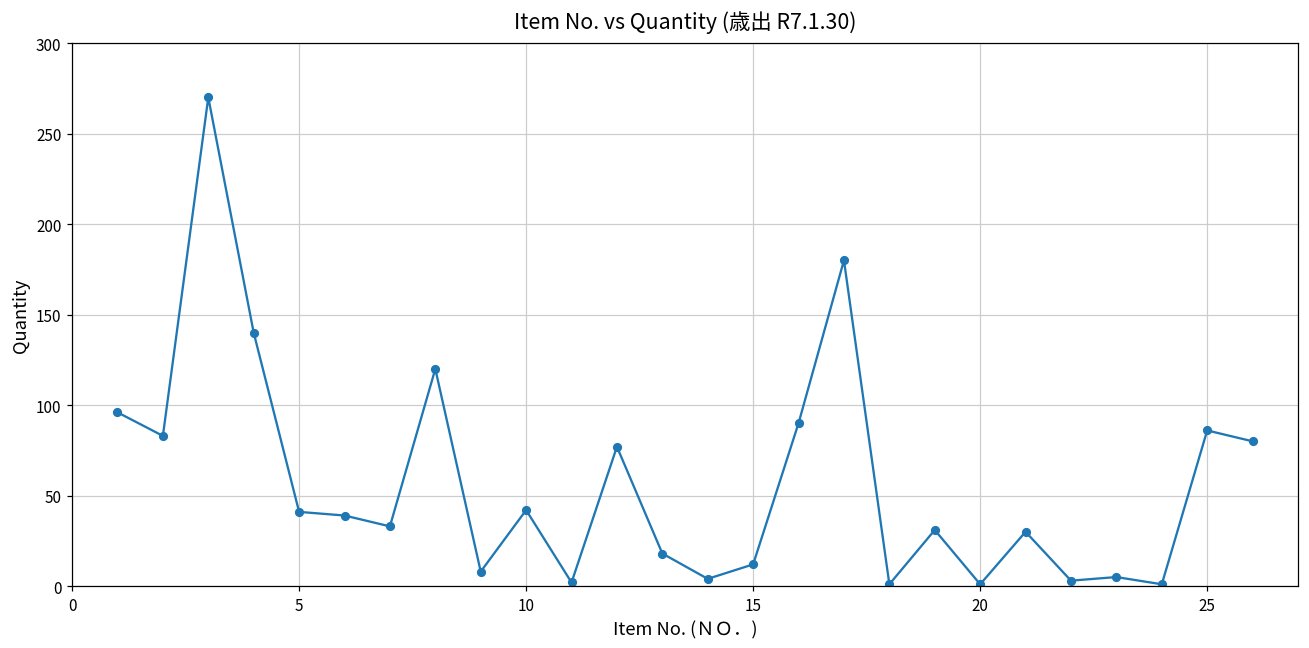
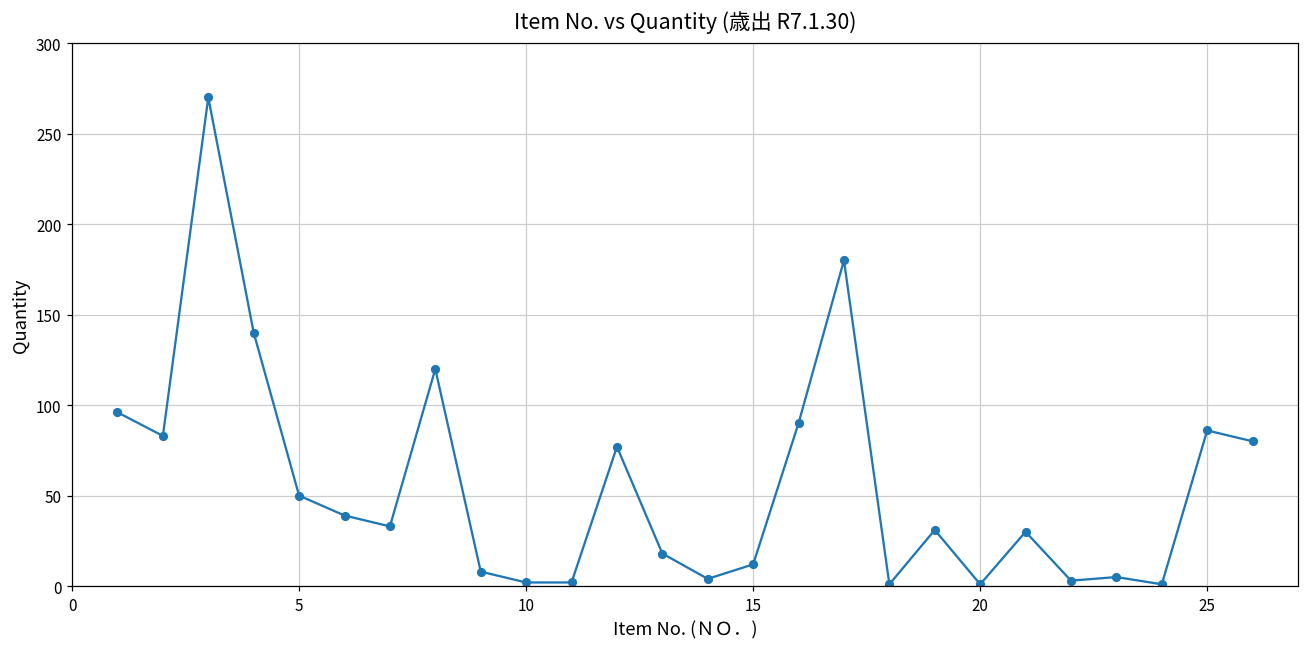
  {
-   "5": 41,
-   "10": 42,
+   "5": 50,
+   "10": 2,
    "15": 12,
    "20": 1,
    "25": 86
  }
